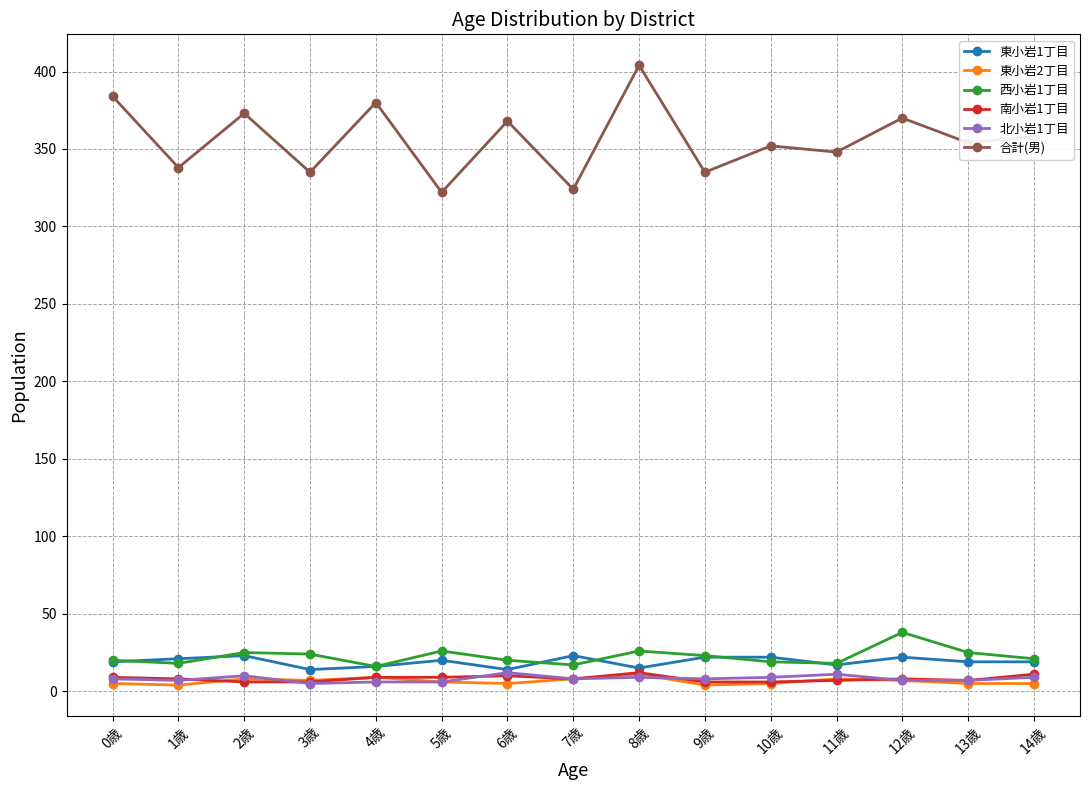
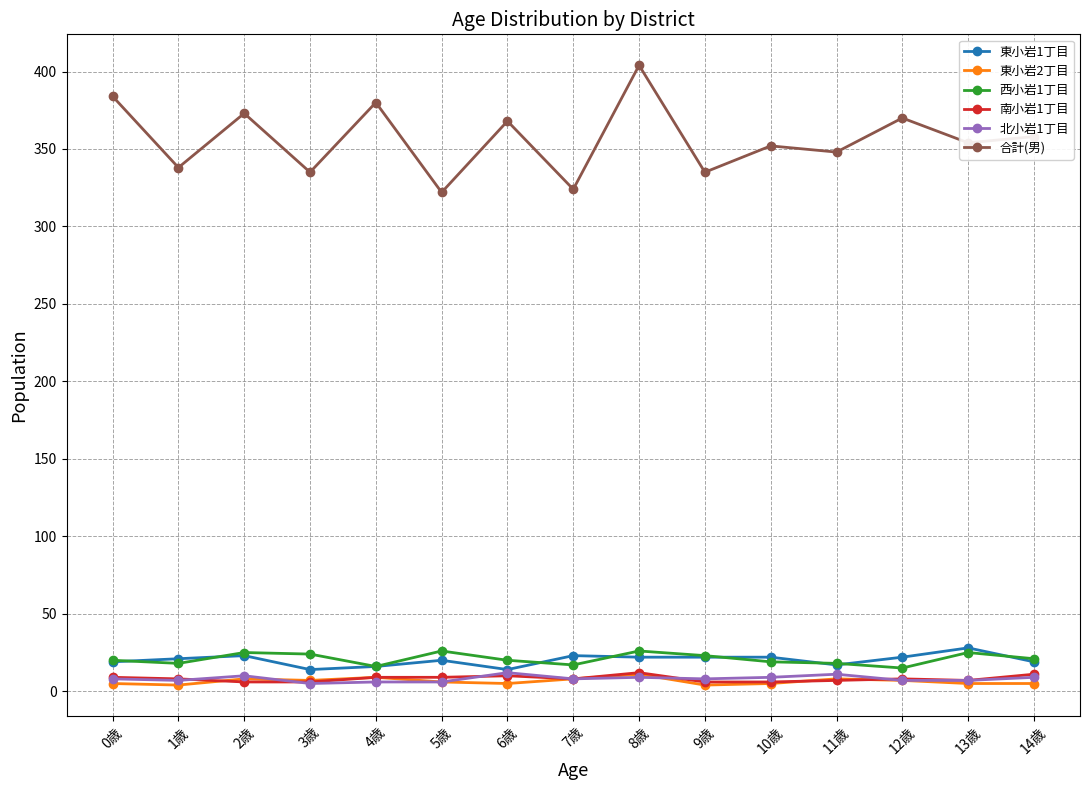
  {
    "東小岩1丁目": {
      "1歳": 21,
      "2歳": 23,
      "3歳": 14,
      "5歳": 20,
      "6歳": 14,
      "7歳": 23,
-     "8歳": 15,
+     "8歳": 22,
      "10歳": 22,
      "12歳": 22,
-     "13歳": 19,
+     "13歳": 28,
      "14歳": 19
    },
    "東小岩2丁目": {
      "0歳": 5,
      "1歳": 4,
      "2歳": 8,
      "6歳": 5,
      "9歳": 4,
      "13歳": 5,
      "14歳": 5
    },
    "西小岩1丁目": {
      "1歳": 18,
      "2歳": 25,
      "3歳": 24,
      "5歳": 26,
      "6歳": 20,
      "7歳": 17,
      "8歳": 26,
      "10歳": 19,
-     "12歳": 38,
+     "12歳": 15,
      "13歳": 25,
      "14歳": 21
    },
    "南小岩1丁目": {
      "2歳": 6,
      "5歳": 9,
      "6歳": 10,
      "9歳": 6,
      "14歳": 11
    },
    "北小岩1丁目": {
      "2歳": 10,
      "4歳": 6,
      "6歳": 12,
      "8歳": 9,
      "9歳": 8,
      "10歳": 9,
      "11歳": 11,
      "14歳": 9
    },
    "合計(男)": {
      "0歳": 384,
      "1歳": 338,
      "2歳": 373,
      "3歳": 335,
      "4歳": 380,
      "5歳": 322,
      "6歳": 368,
      "7歳": 324,
      "8歳": 404,
      "9歳": 335,
      "10歳": 352,
      "11歳": 348,
      "12歳": 370
    }
  }
